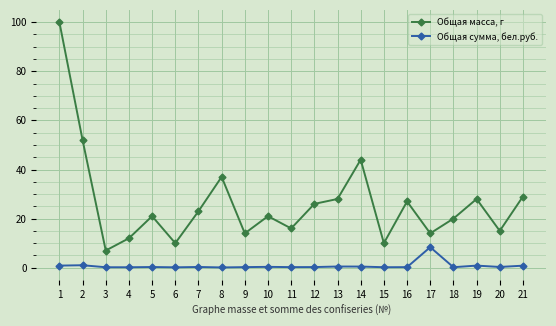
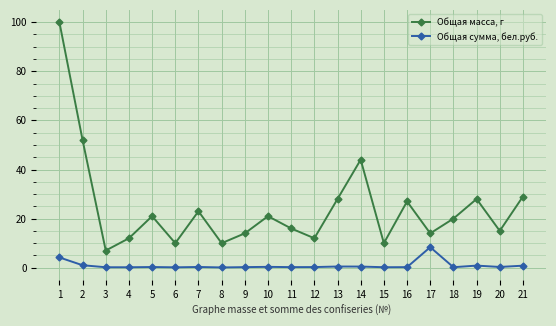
  {
    "Общая масса, г": {
      "1": 100,
      "2": 52,
      "3": 7,
      "4": 12,
      "5": 21,
      "6": 10,
      "7": 23,
-     "8": 37,
+     "8": 10,
      "9": 14,
      "10": 21,
      "11": 16,
-     "12": 26,
+     "12": 12,
      "13": 28,
      "14": 44,
      "15": 10,
      "16": 27,
      "17": 14,
      "18": 20,
      "19": 28,
      "20": 15,
      "21": 29
    },
    "Общая сумма, бел.руб.": {
-     "1": 1,
+     "1": 4,
      "2": 1,
      "3": 0,
      "4": 0,
      "5": 0,
      "6": 0,
      "7": 0,
      "8": 0,
      "9": 0,
      "10": 0,
      "11": 0,
      "12": 0,
      "13": 1,
      "14": 0,
      "15": 0,
      "16": 0,
      "17": 8,
      "18": 0,
      "19": 1,
      "20": 0,
      "21": 1
    }
  }
